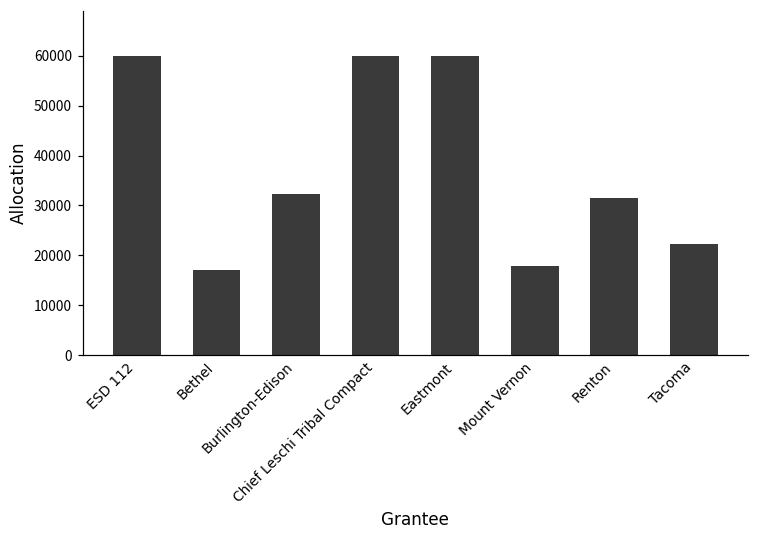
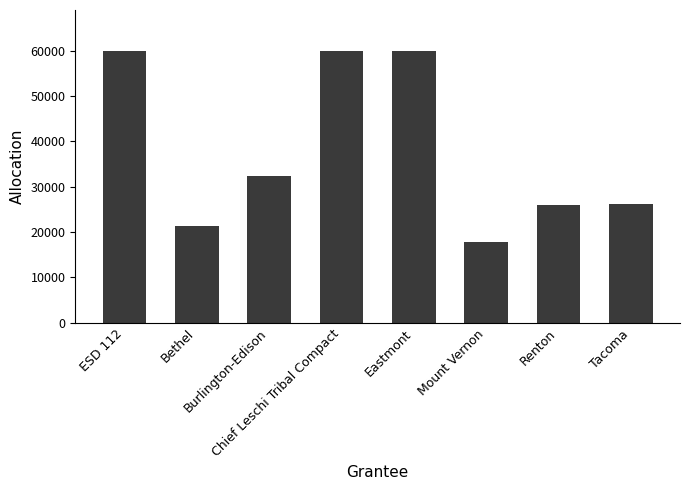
  {
    "ESD 112": 60000,
-   "Bethel": 17000,
+   "Bethel": 21000,
    "Burlington-Edison": 32000,
    "Chief Leschi Tribal Compact": 60000,
    "Eastmont": 60000,
    "Mount Vernon": 18000,
-   "Renton": 32000,
-   "Tacoma": 22000
+   "Renton": 26000,
+   "Tacoma": 26000
  }
